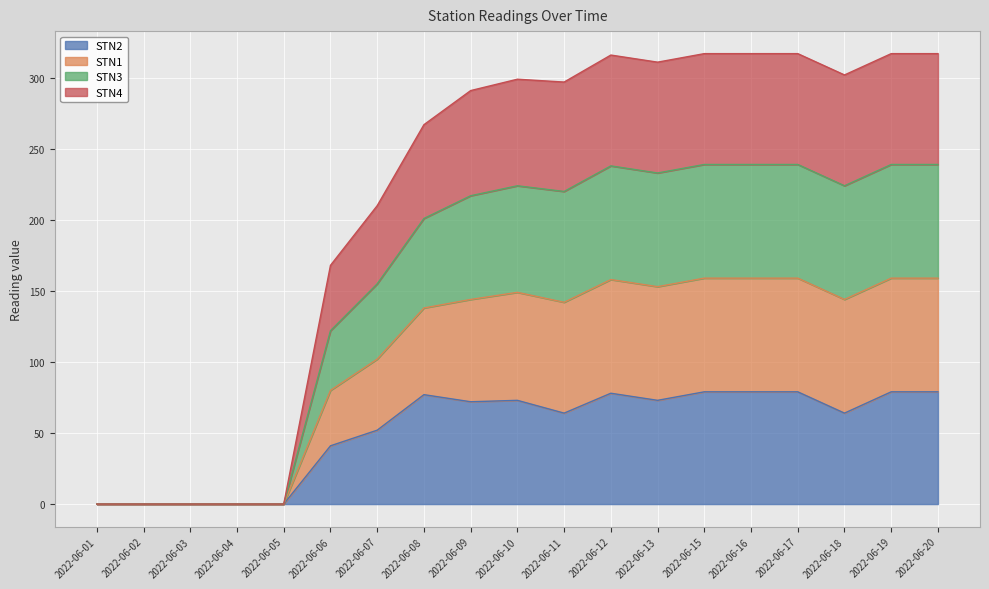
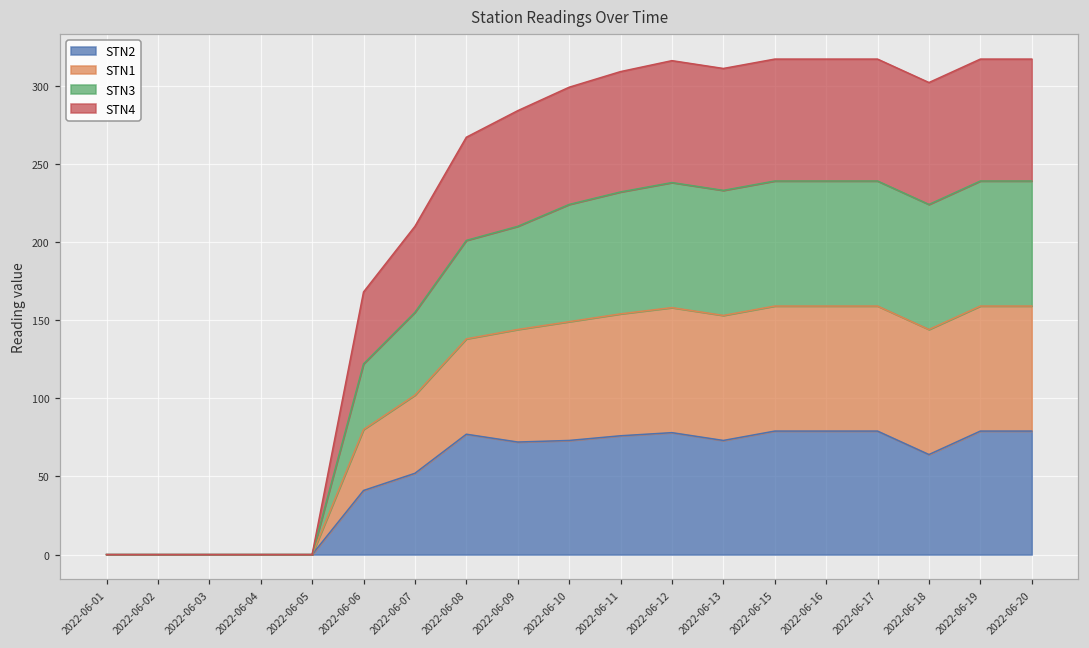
  {
    "STN2": {
      "2022-06-06": 41,
      "2022-06-07": 52,
      "2022-06-08": 77,
      "2022-06-09": 72,
      "2022-06-10": 73,
-     "2022-06-11": 64,
+     "2022-06-11": 76,
      "2022-06-12": 78,
      "2022-06-13": 73,
      "2022-06-15": 79,
      "2022-06-16": 79,
      "2022-06-17": 79,
      "2022-06-18": 64,
      "2022-06-19": 79,
      "2022-06-20": 79
    },
    "STN3": {
      "2022-06-06": 42,
      "2022-06-07": 53,
      "2022-06-08": 63,
-     "2022-06-09": 73,
+     "2022-06-09": 66,
      "2022-06-10": 75,
      "2022-06-11": 78,
      "2022-06-12": 80,
      "2022-06-13": 80,
      "2022-06-15": 80,
      "2022-06-16": 80,
      "2022-06-17": 80,
      "2022-06-18": 80,
      "2022-06-19": 80,
      "2022-06-20": 80
    }
  }
